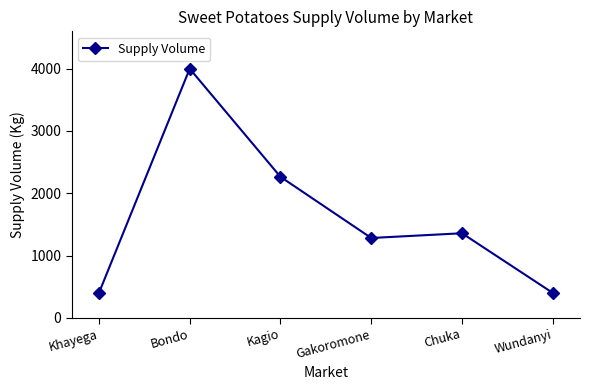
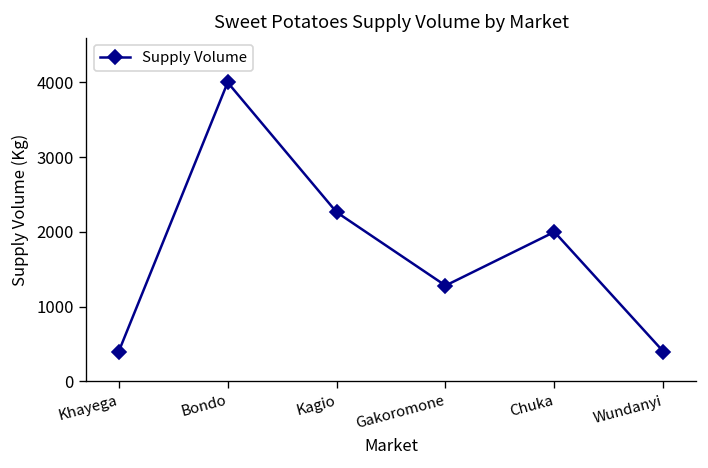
  {
    "Khayega": 400,
    "Bondo": 4000,
    "Kagio": 2300,
    "Gakoromone": 1300,
-   "Chuka": 1400,
+   "Chuka": 2000,
    "Wundanyi": 400
  }
